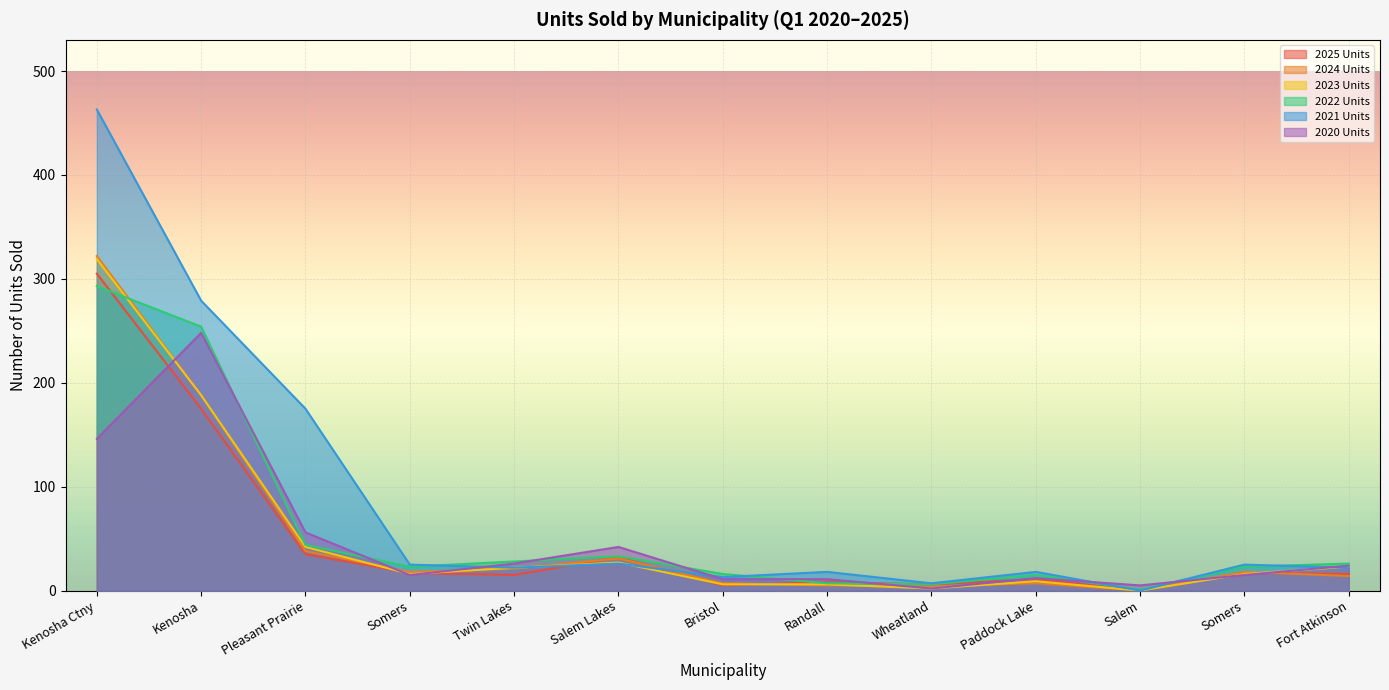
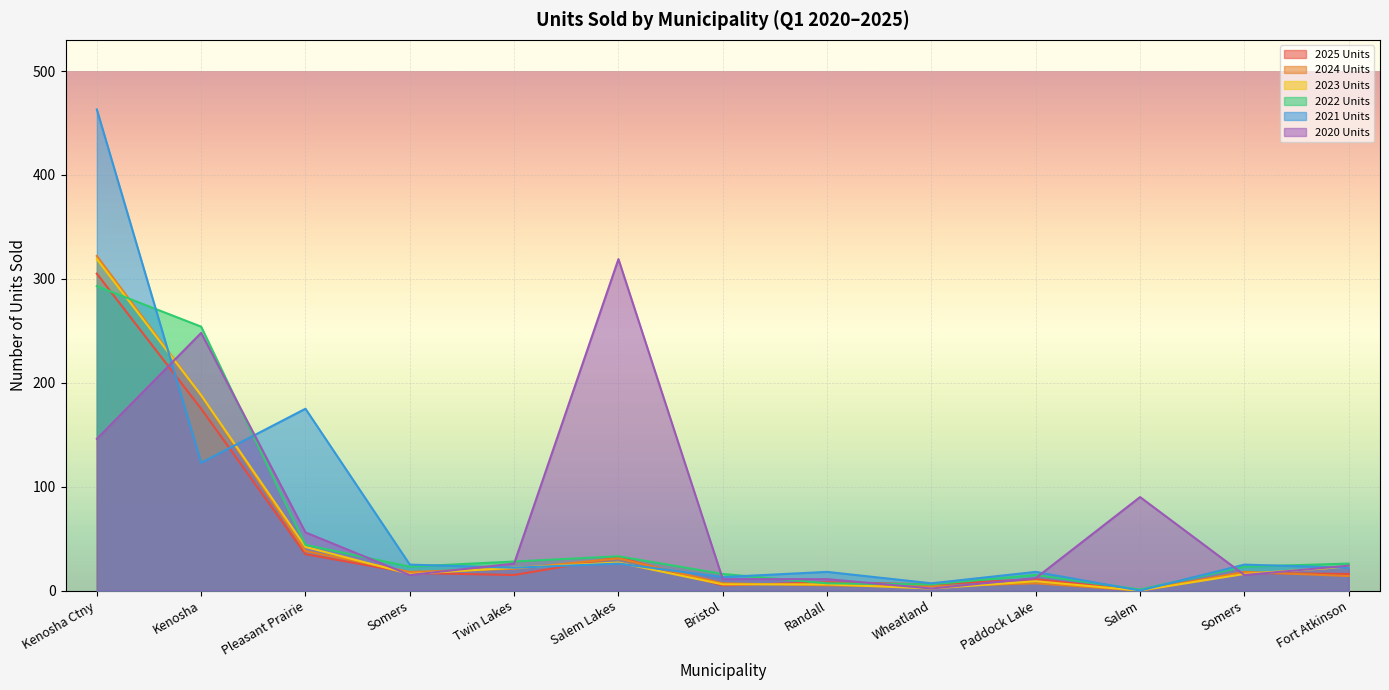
  {
    "2023 Units": {
      "Kenosha Ctny": 319
    },
    "2022 Units": {
      "Kenosha Ctny": 293,
      "Kenosha": 254,
      "Bristol": 16,
      "Paddock Lake": 15
    },
    "2021 Units": {
      "Kenosha Ctny": 463,
-     "Kenosha": 279,
+     "Kenosha": 123,
      "Pleasant Prairie": 175,
      "Randall": 18,
      "Paddock Lake": 18
    },
    "2020 Units": {
      "Kenosha Ctny": 146,
      "Kenosha": 248,
      "Pleasant Prairie": 56,
-     "Salem Lakes": 42,
+     "Salem Lakes": 319,
      "Randall": 11,
-     "Salem": 5
+     "Salem": 90
    }
  }
